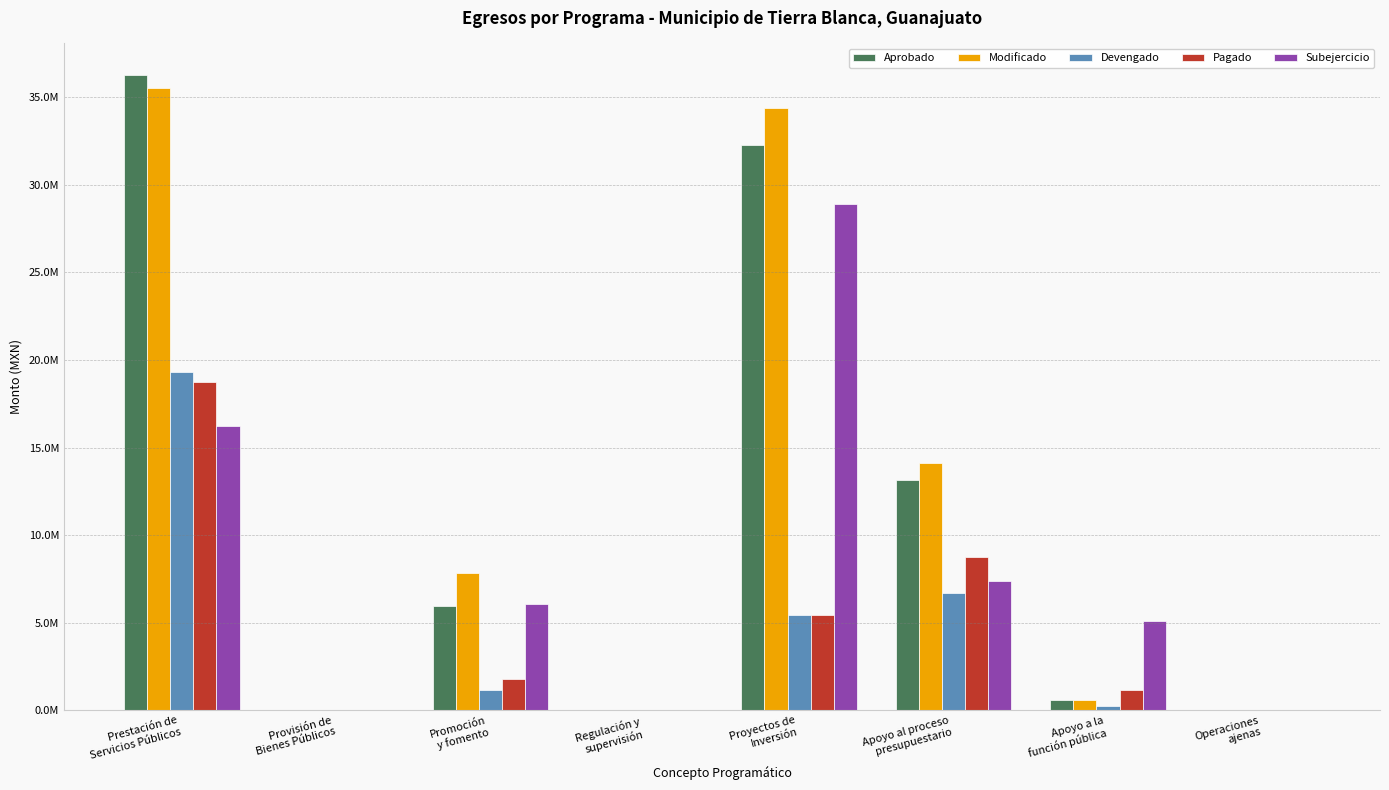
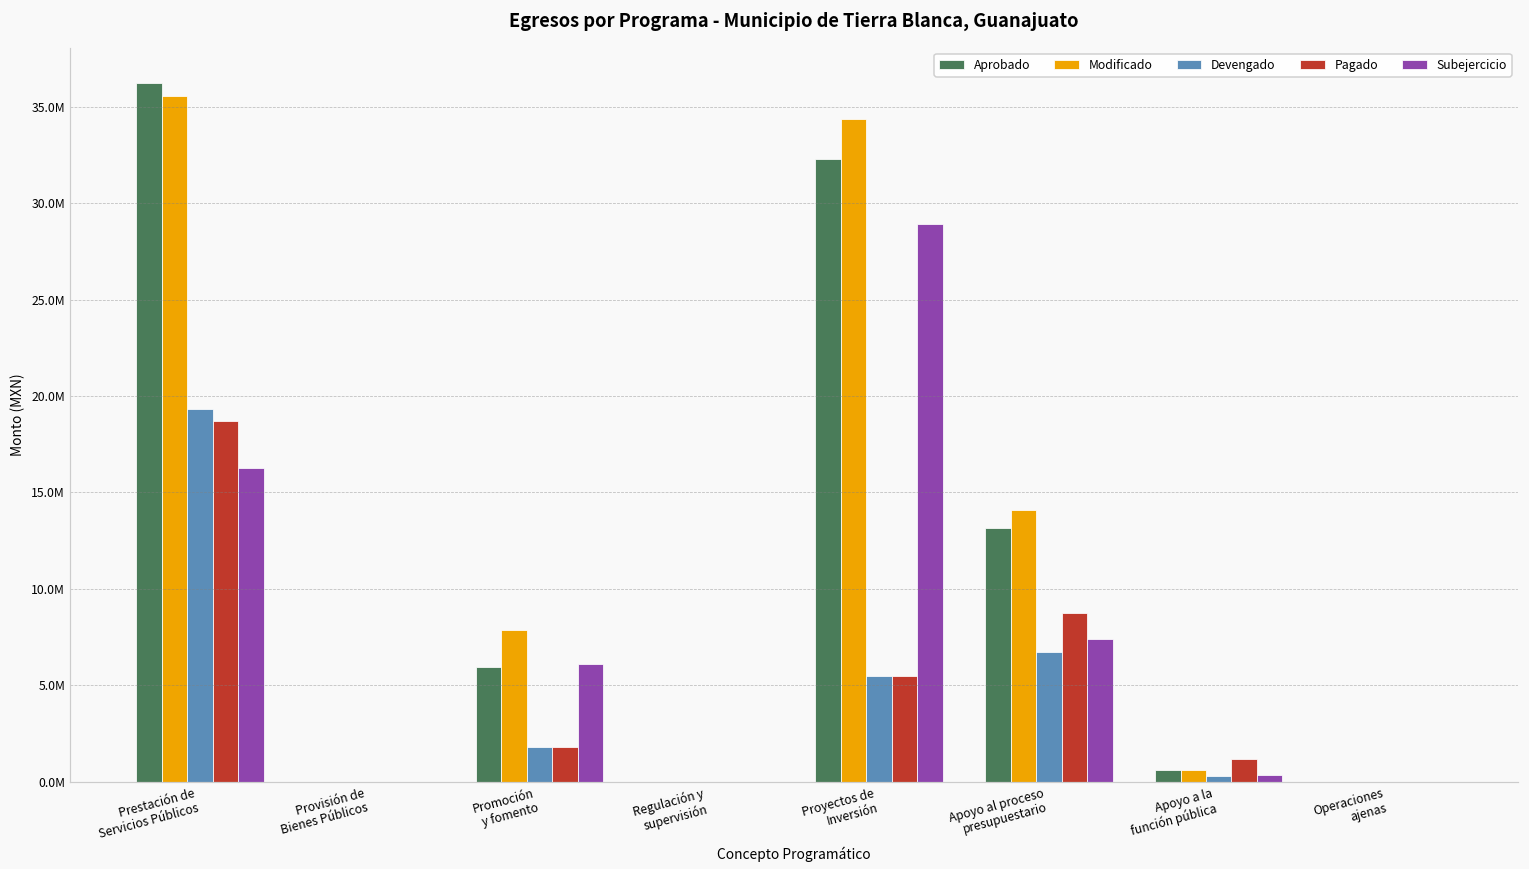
  {
    "Aprobado": {
      "Prestación de Servicios Públicos": 36200000,
      "Provisión de Bienes Públicos": 0,
      "Promoción y fomento": 5900000,
      "Regulación y supervisión": 0,
      "Proyectos de Inversión": 32300000,
      "Apoyo al proceso presupuestario": 13200000,
      "Apoyo a la función pública": 600000,
      "Operaciones ajenas": 0
    },
    "Modificado": {
      "Prestación de Servicios Públicos": 35500000,
      "Provisión de Bienes Públicos": 0,
      "Promoción y fomento": 7900000,
      "Regulación y supervisión": 0,
      "Proyectos de Inversión": 34400000,
      "Apoyo al proceso presupuestario": 14100000,
      "Apoyo a la función pública": 600000,
      "Operaciones ajenas": 0
    },
    "Devengado": {
      "Prestación de Servicios Públicos": 19300000,
      "Provisión de Bienes Públicos": 0,
-     "Promoción y fomento": 1200000,
+     "Promoción y fomento": 1800000,
      "Regulación y supervisión": 0,
      "Proyectos de Inversión": 5500000,
      "Apoyo al proceso presupuestario": 6700000,
      "Apoyo a la función pública": 300000,
      "Operaciones ajenas": 0
    },
    "Pagado": {
      "Prestación de Servicios Públicos": 18700000,
      "Provisión de Bienes Públicos": 0,
      "Promoción y fomento": 1800000,
      "Regulación y supervisión": 0,
      "Proyectos de Inversión": 5500000,
      "Apoyo al proceso presupuestario": 8700000,
      "Apoyo a la función pública": 1200000,
      "Operaciones ajenas": 0
    },
    "Subejercicio": {
      "Prestación de Servicios Públicos": 16300000,
      "Provisión de Bienes Públicos": 0,
      "Promoción y fomento": 6100000,
      "Regulación y supervisión": 0,
      "Proyectos de Inversión": 28900000,
      "Apoyo al proceso presupuestario": 7400000,
-     "Apoyo a la función pública": 5100000,
+     "Apoyo a la función pública": 300000,
      "Operaciones ajenas": 0
    }
  }
